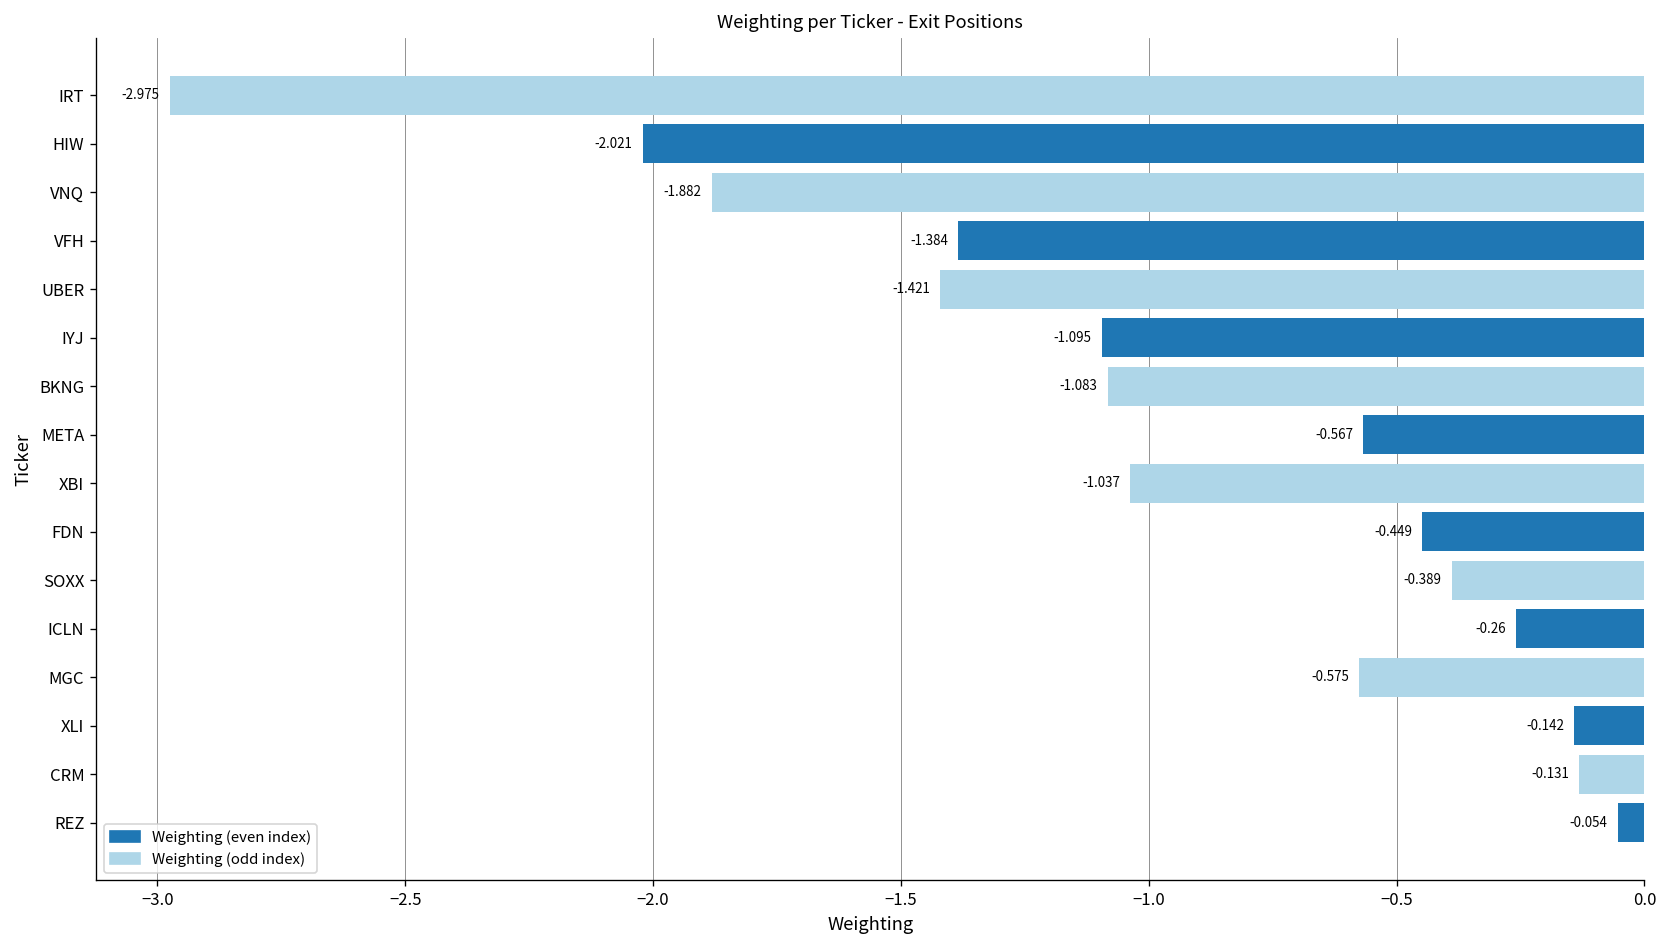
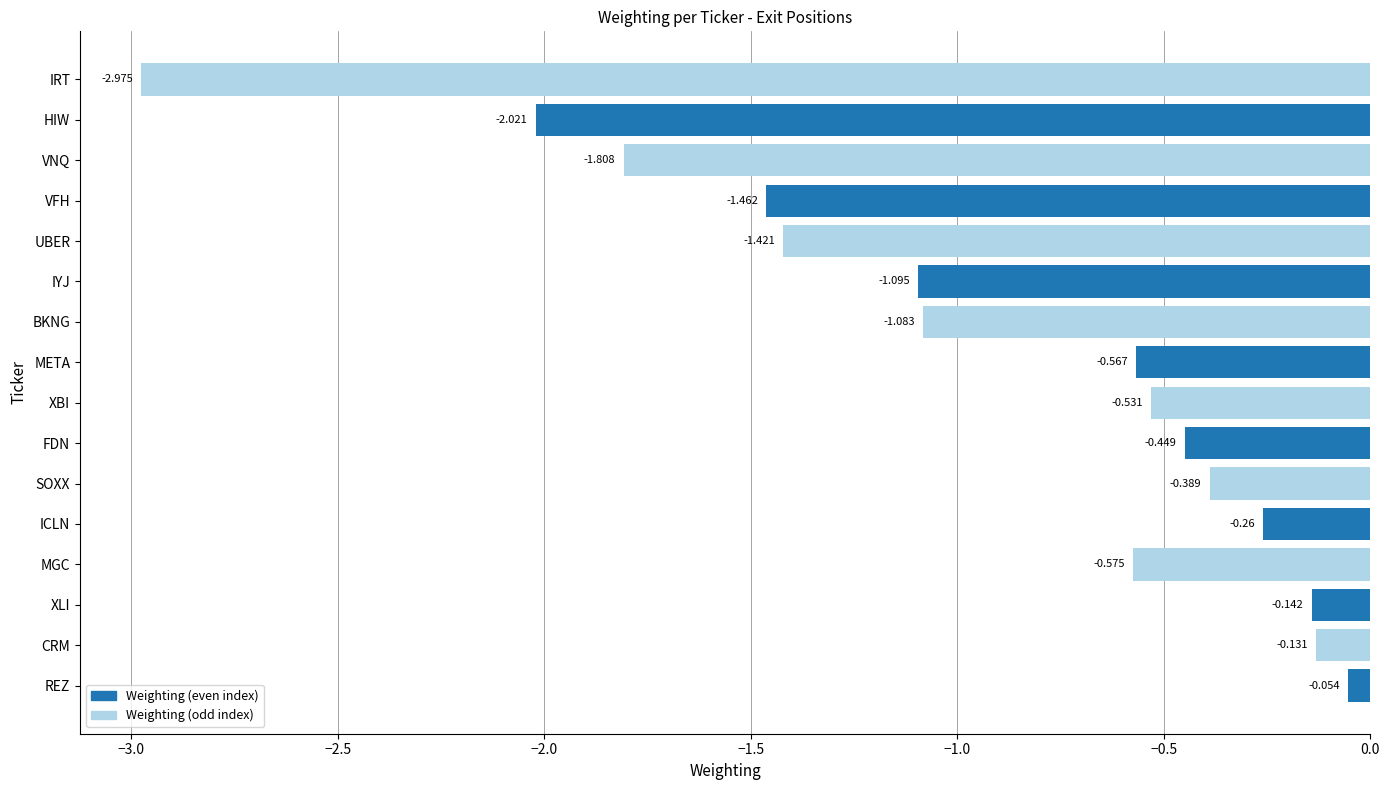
  {
    "IRT": -2.975,
    "HIW": -2.021,
-   "VNQ": -1.882,
-   "VFH": -1.384,
+   "VNQ": -1.808,
+   "VFH": -1.462,
    "UBER": -1.421,
    "IYJ": -1.095,
    "BKNG": -1.083,
    "META": -0.567,
-   "XBI": -1.037,
+   "XBI": -0.531,
    "FDN": -0.449,
    "SOXX": -0.389,
    "ICLN": -0.26,
    "MGC": -0.575,
    "XLI": -0.142,
    "CRM": -0.131,
    "REZ": -0.054
  }
